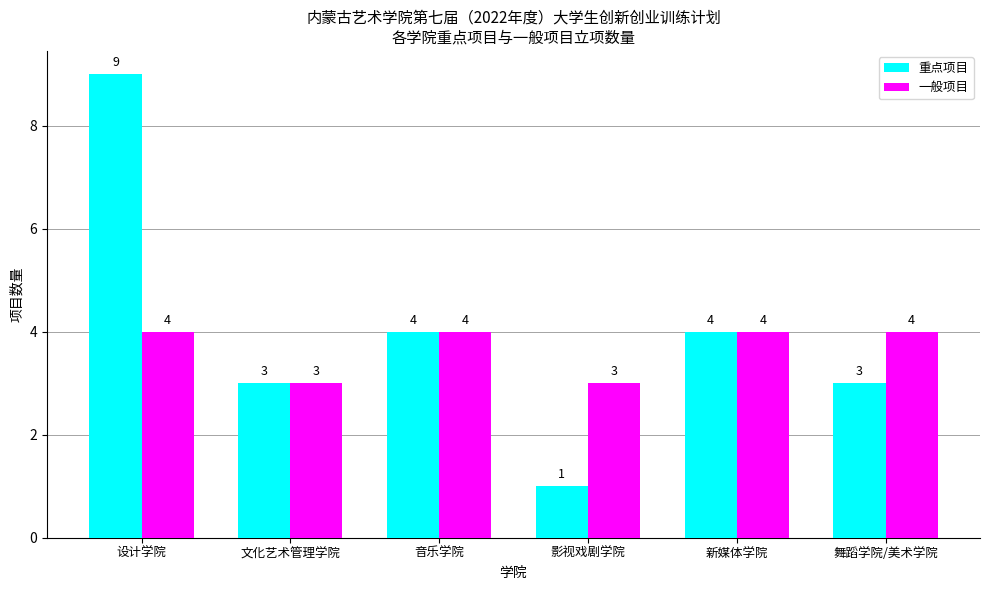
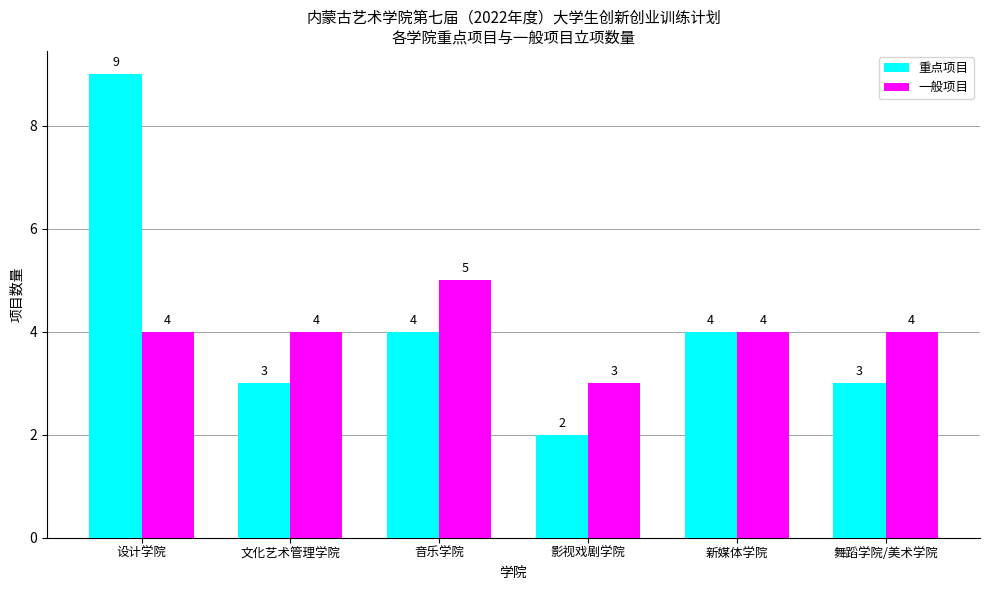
  {
    "重点项目": {
      "设计学院": 9,
      "文化艺术管理学院": 3,
      "音乐学院": 4,
-     "影视戏剧学院": 1,
+     "影视戏剧学院": 2,
      "新媒体学院": 4,
      "舞蹈学院/美术学院": 3
    },
    "一般项目": {
      "设计学院": 4,
-     "文化艺术管理学院": 3,
-     "音乐学院": 4,
+     "文化艺术管理学院": 4,
+     "音乐学院": 5,
      "影视戏剧学院": 3,
      "新媒体学院": 4,
      "舞蹈学院/美术学院": 4
    }
  }
